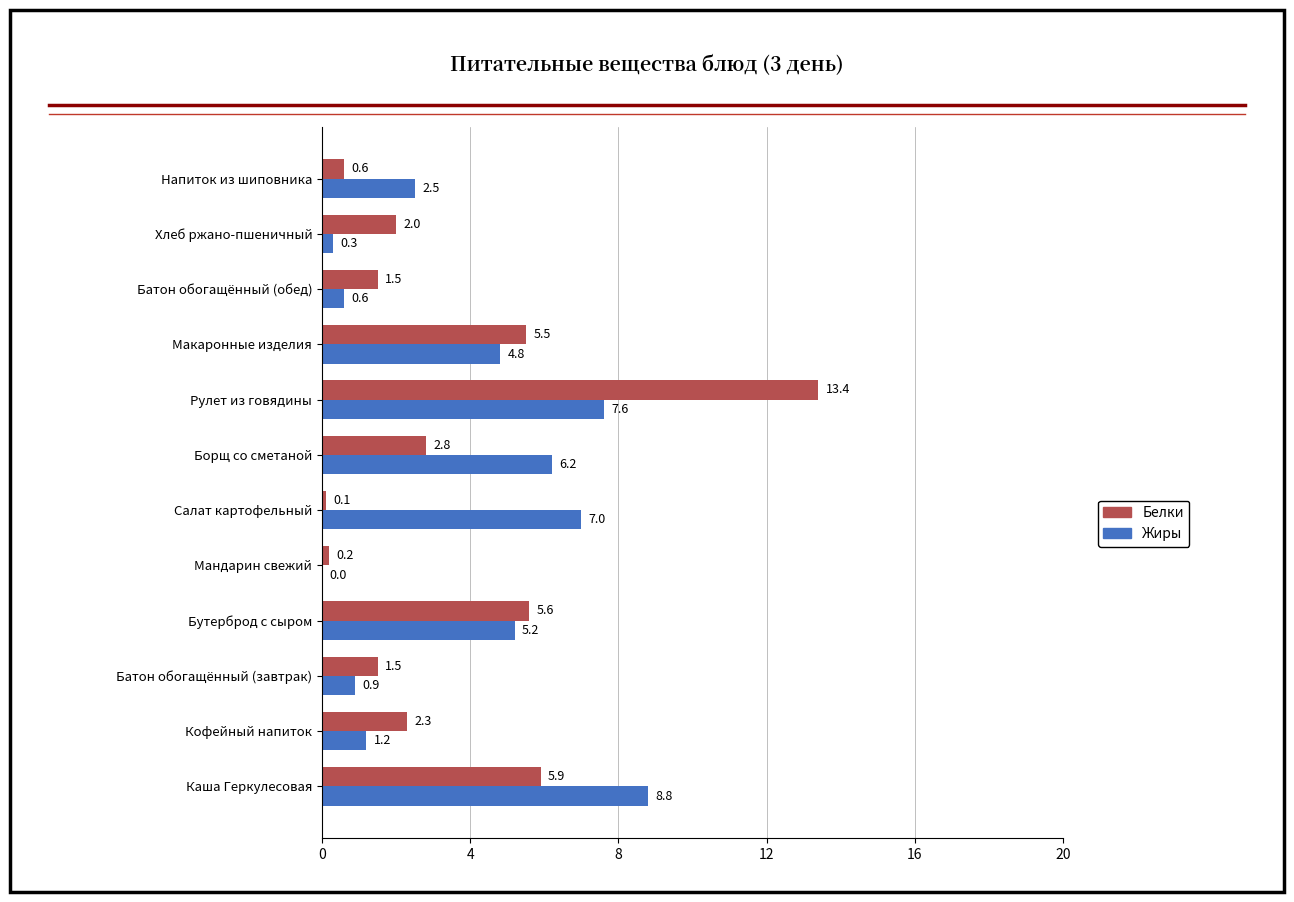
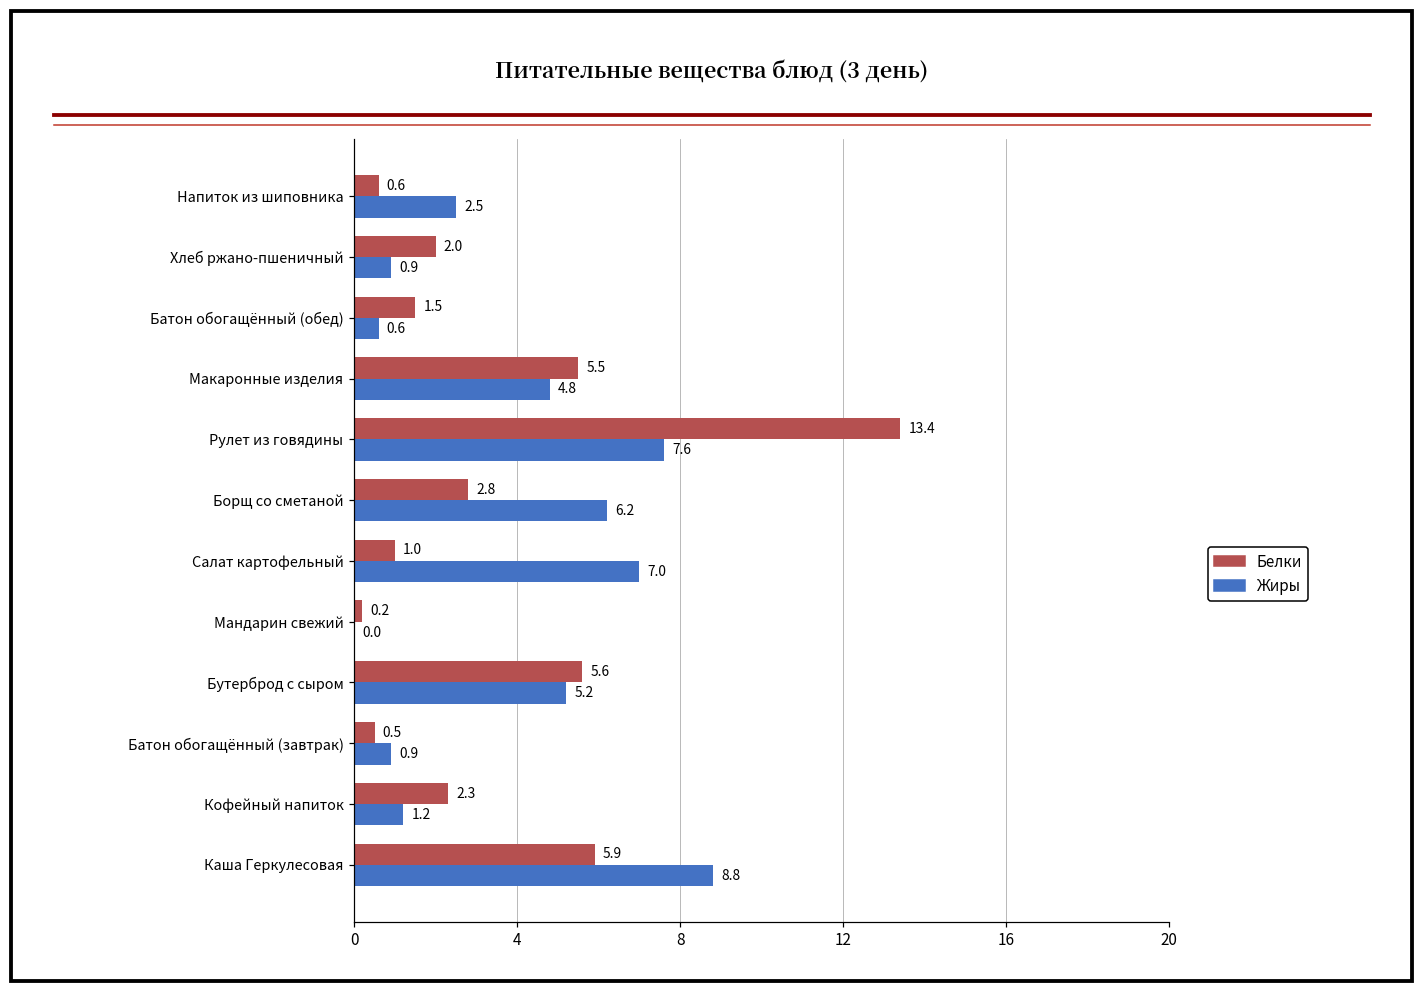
  {
    "Белки": {
      "Напиток из шиповника": 0.6,
      "Хлеб ржано-пшеничный": 2.0,
      "Батон обогащённый (обед)": 1.5,
      "Макаронные изделия": 5.5,
      "Рулет из говядины": 13.4,
      "Борщ со сметаной": 2.8,
-     "Салат картофельный": 0.1,
+     "Салат картофельный": 1.0,
      "Мандарин свежий": 0.2,
      "Бутерброд с сыром": 5.6,
-     "Батон обогащённый (завтрак)": 1.5,
+     "Батон обогащённый (завтрак)": 0.5,
      "Кофейный напиток": 2.3,
      "Каша Геркулесовая": 5.9
    },
    "Жиры": {
      "Напиток из шиповника": 2.5,
-     "Хлеб ржано-пшеничный": 0.3,
+     "Хлеб ржано-пшеничный": 0.9,
      "Батон обогащённый (обед)": 0.6,
      "Макаронные изделия": 4.8,
      "Рулет из говядины": 7.6,
      "Борщ со сметаной": 6.2,
      "Салат картофельный": 7.0,
      "Мандарин свежий": 0.0,
      "Бутерброд с сыром": 5.2,
      "Батон обогащённый (завтрак)": 0.9,
      "Кофейный напиток": 1.2,
      "Каша Геркулесовая": 8.8
    }
  }
